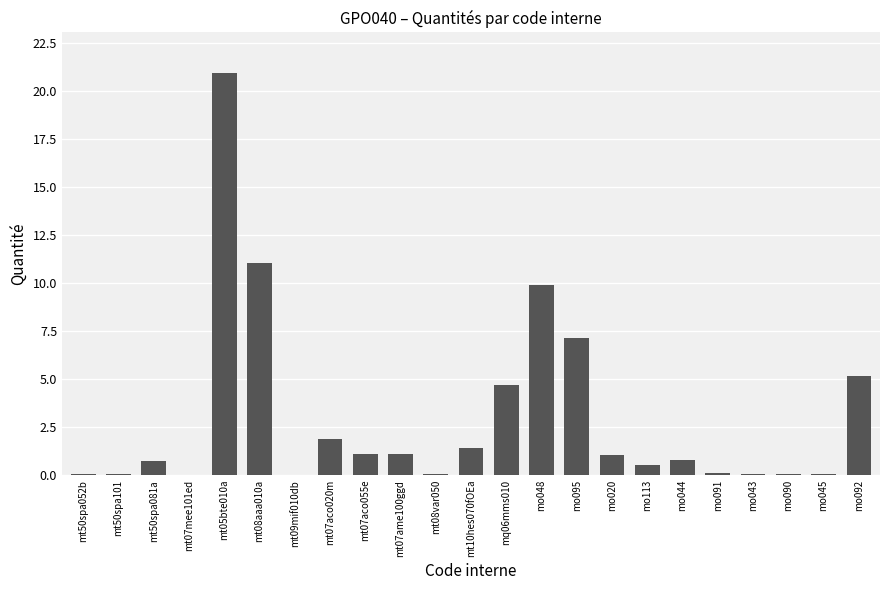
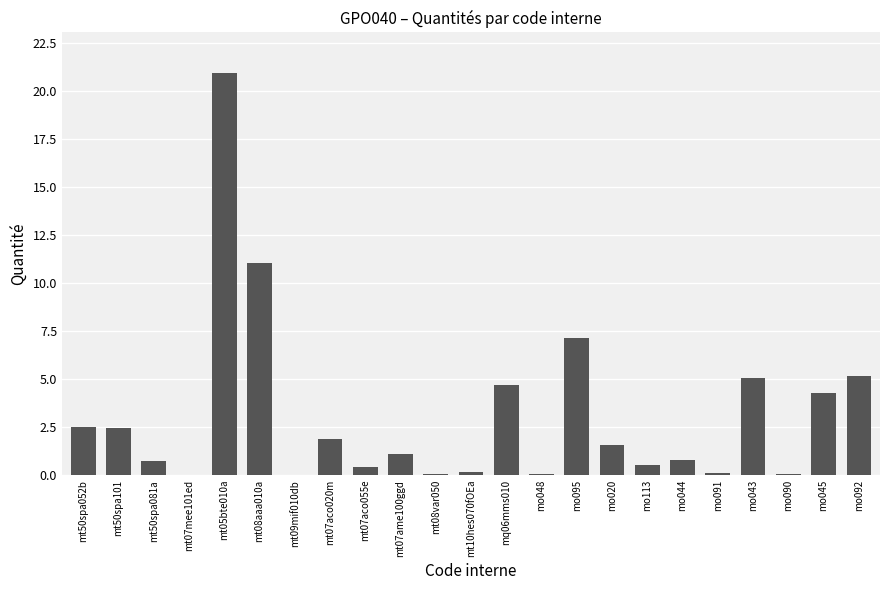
  {
-   "mt50spa052b": 0.0,
-   "mt50spa101": 0.0,
+   "mt50spa052b": 2.5,
+   "mt50spa101": 2.4,
    "mt50spa081a": 0.7,
    "mt05bte010a": 21.0,
    "mt08aaa010a": 11.0,
    "mt07aco020m": 1.9,
-   "mt07aco055e": 1.1,
+   "mt07aco055e": 0.4,
    "mt07ame100ggd": 1.1,
-   "mt10hes070fOEa": 1.4,
+   "mt10hes070fOEa": 0.1,
    "mq06mms010": 4.7,
-   "mo048": 9.9,
+   "mo048": 0.1,
    "mo095": 7.1,
-   "mo020": 1.0,
+   "mo020": 1.6,
    "mo113": 0.5,
    "mo044": 0.8,
-   "mo043": 0.0,
-   "mo045": 0.0,
+   "mo043": 5.1,
+   "mo045": 4.3,
    "mo092": 5.1
  }
